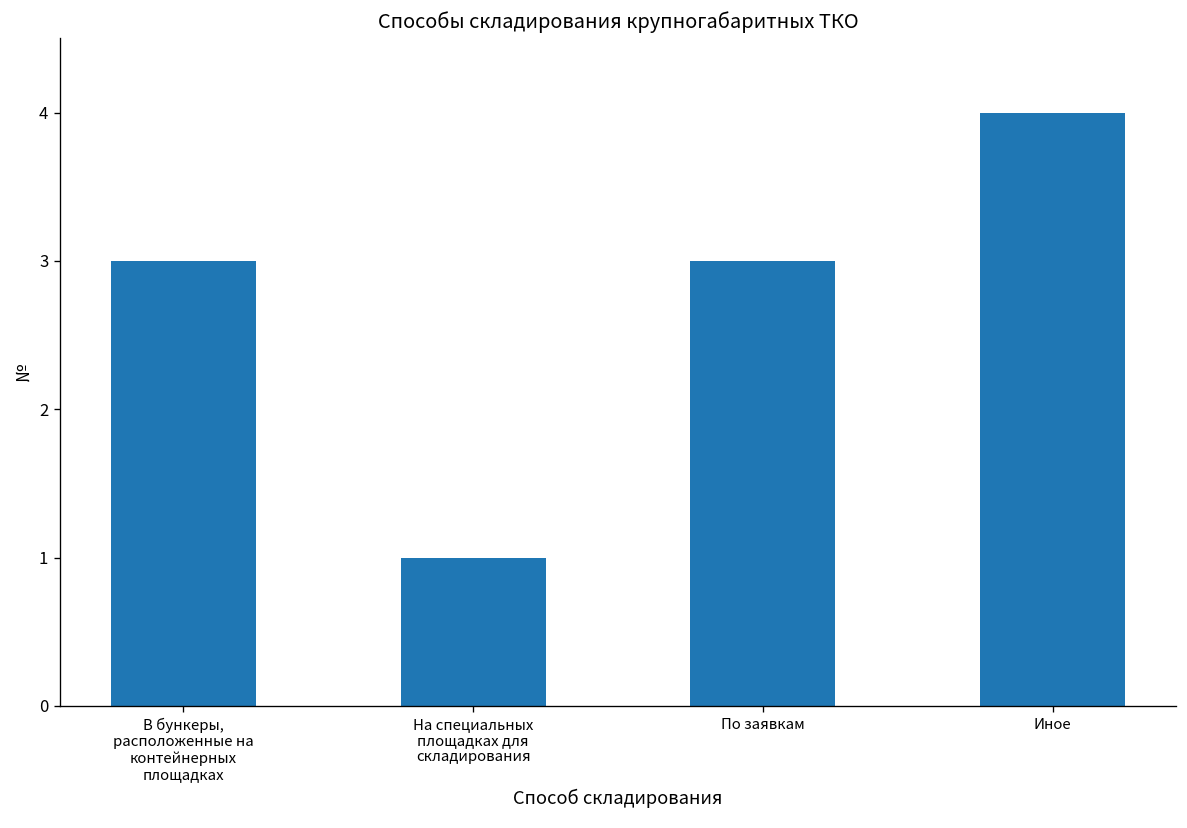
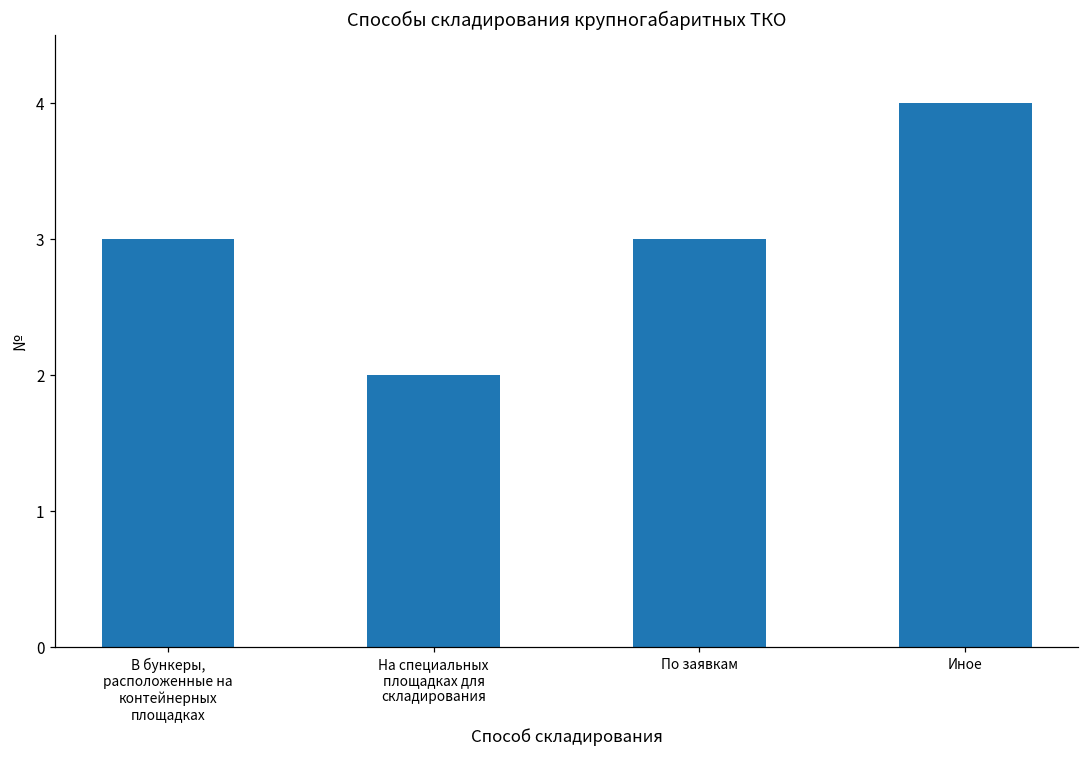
  {
    "В бункеры, расположенные на контейнерных площадках": 3,
-   "На специальных площадках для складирования": 1,
+   "На специальных площадках для складирования": 2,
    "По заявкам": 3,
    "Иное": 4
  }
